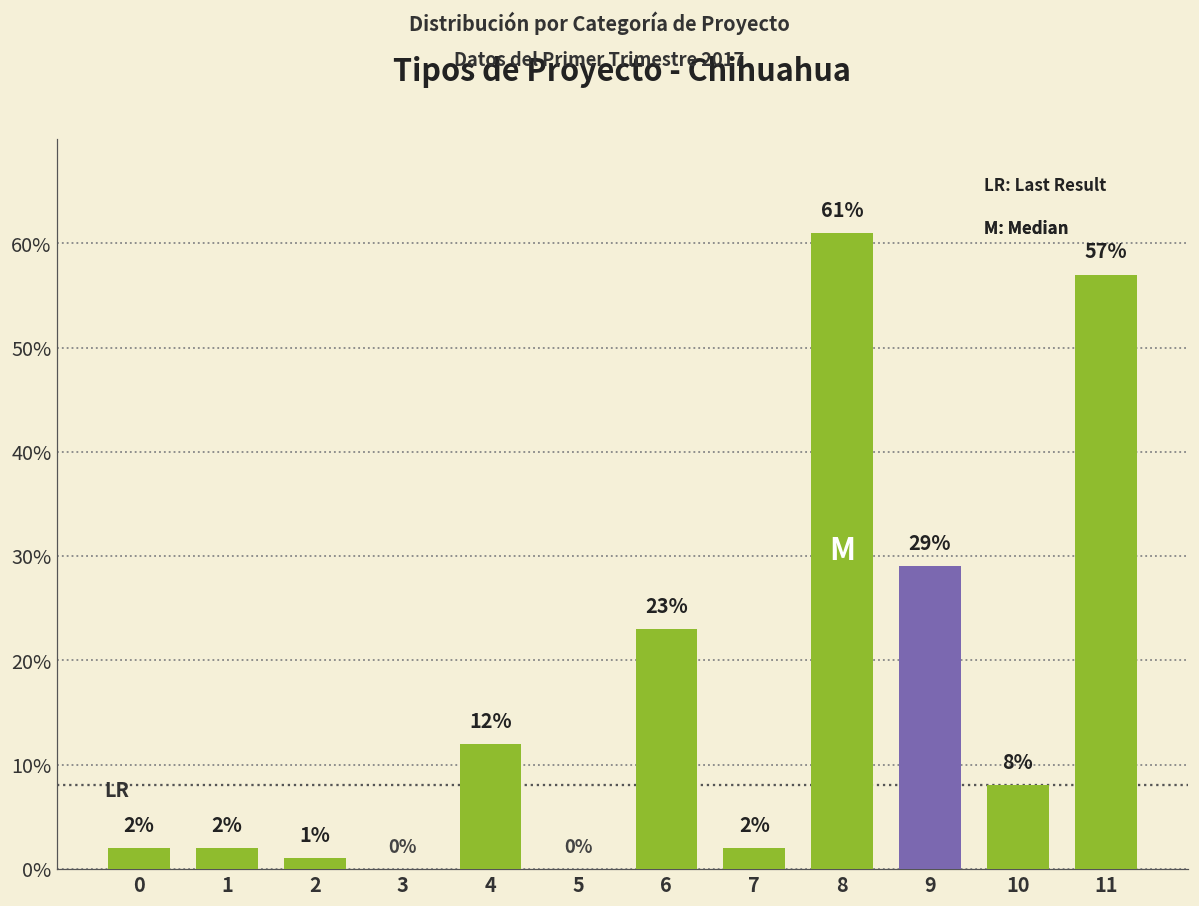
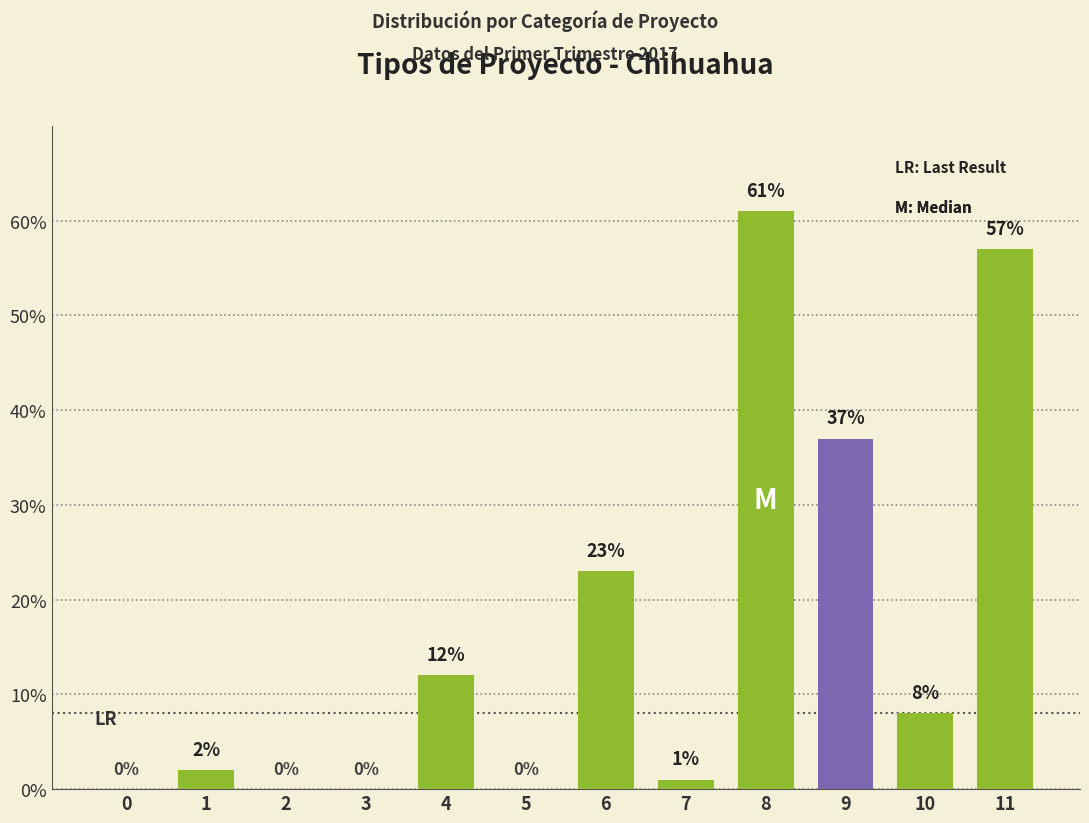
  {
-   "0": "2%",
+   "0": "0%",
    "1": "2%",
-   "2": "1%",
+   "2": "0%",
    "3": "0%",
    "4": "12%",
    "5": "0%",
    "6": "23%",
-   "7": "2%",
+   "7": "1%",
    "8": "61%",
-   "9": "29%",
+   "9": "37%",
    "10": "8%",
    "11": "57%"
  }
